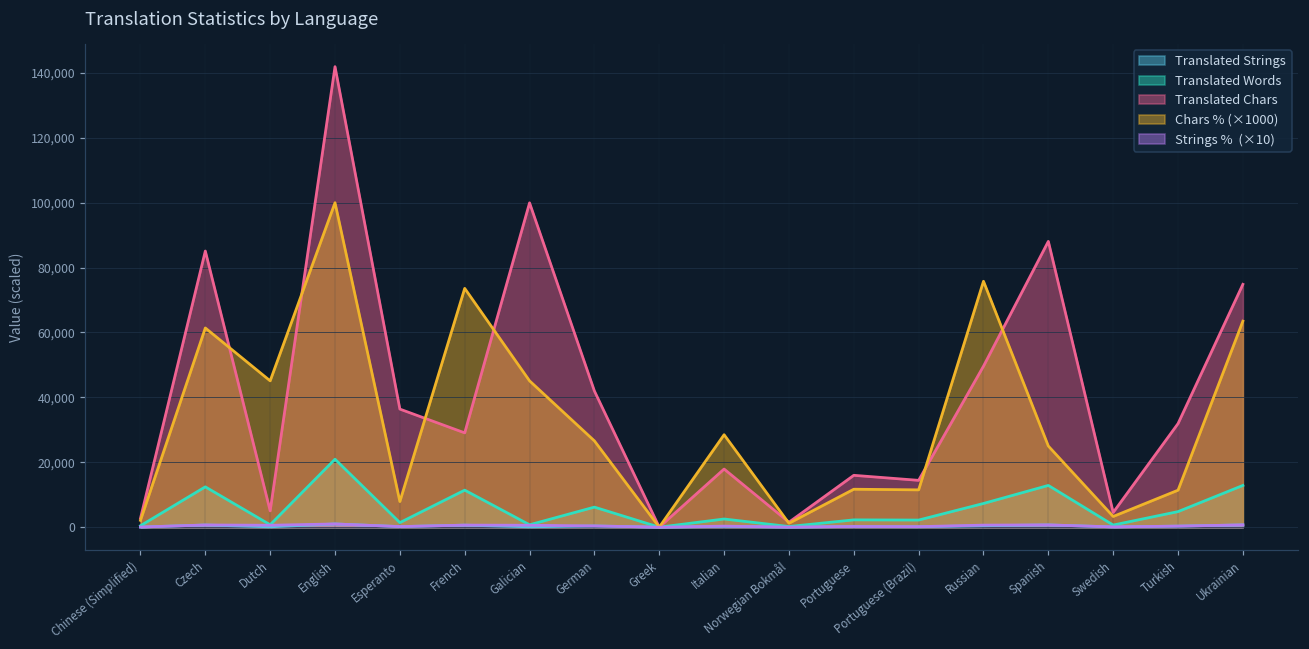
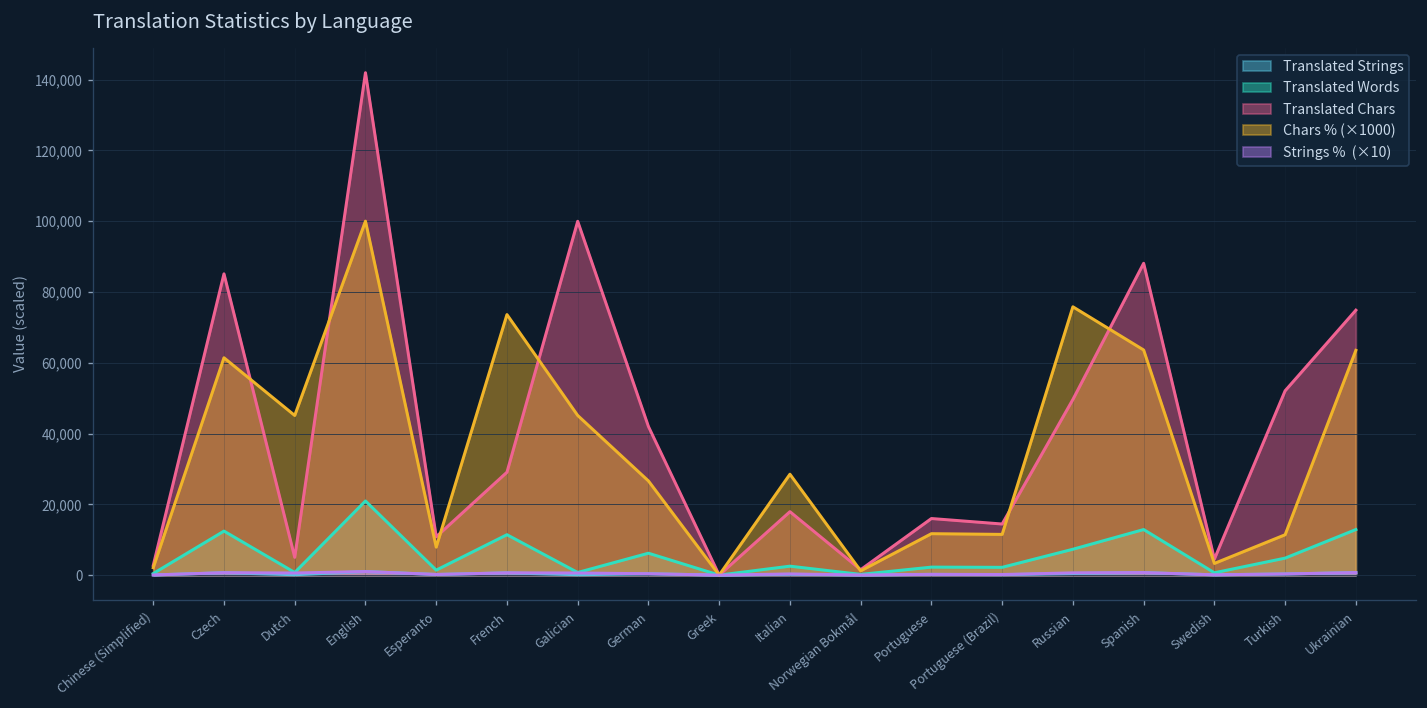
  {
    "Translated Chars": {
      "Czech": "85,000",
      "Dutch": "5,000",
      "English": "142,000",
-     "Esperanto": "36,000",
+     "Esperanto": "11,000",
      "French": "29,000",
      "Galician": "100,000",
      "German": "42,000",
      "Italian": "18,000",
      "Portuguese": "16,000",
      "Portuguese (Brazil)": "14,000",
      "Russian": "50,000",
      "Spanish": "88,000",
      "Swedish": "5,000",
-     "Turkish": "32,000",
+     "Turkish": "52,000",
      "Ukrainian": "75,000"
    },
    "Chars % (×1000)": {
      "Czech": "61,000",
      "Dutch": "45,000",
      "English": "100,000",
      "Esperanto": "8,000",
      "French": "74,000",
      "Galician": "45,000",
      "German": "27,000",
      "Italian": "29,000",
      "Portuguese": "12,000",
      "Portuguese (Brazil)": "12,000",
      "Russian": "76,000",
-     "Spanish": "25,000",
+     "Spanish": "64,000",
      "Swedish": "3,000",
      "Turkish": "11,000",
      "Ukrainian": "64,000"
    }
  }
